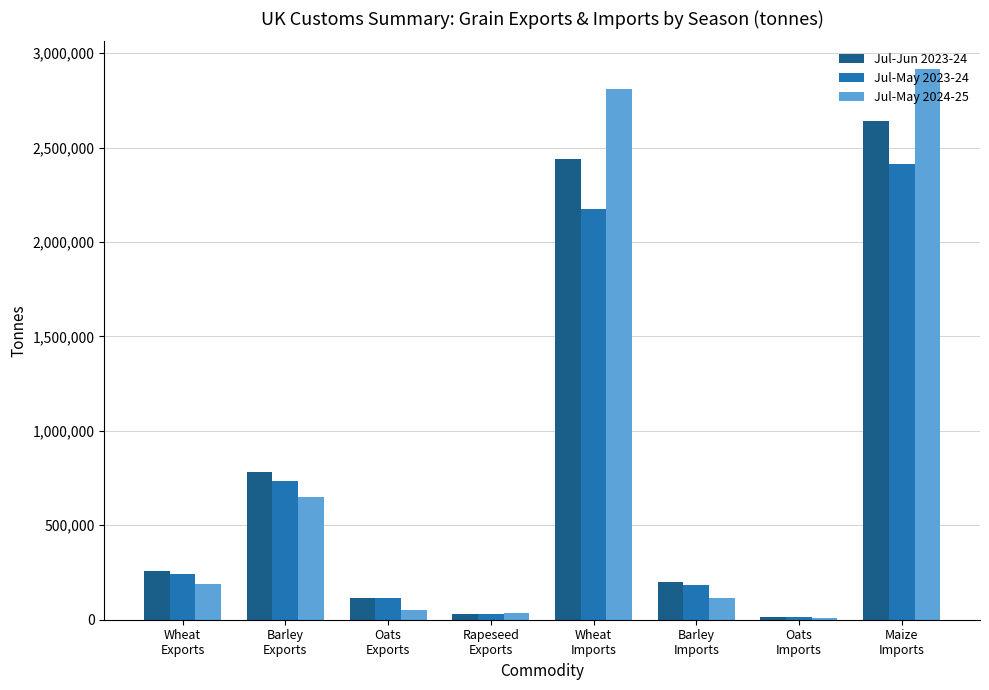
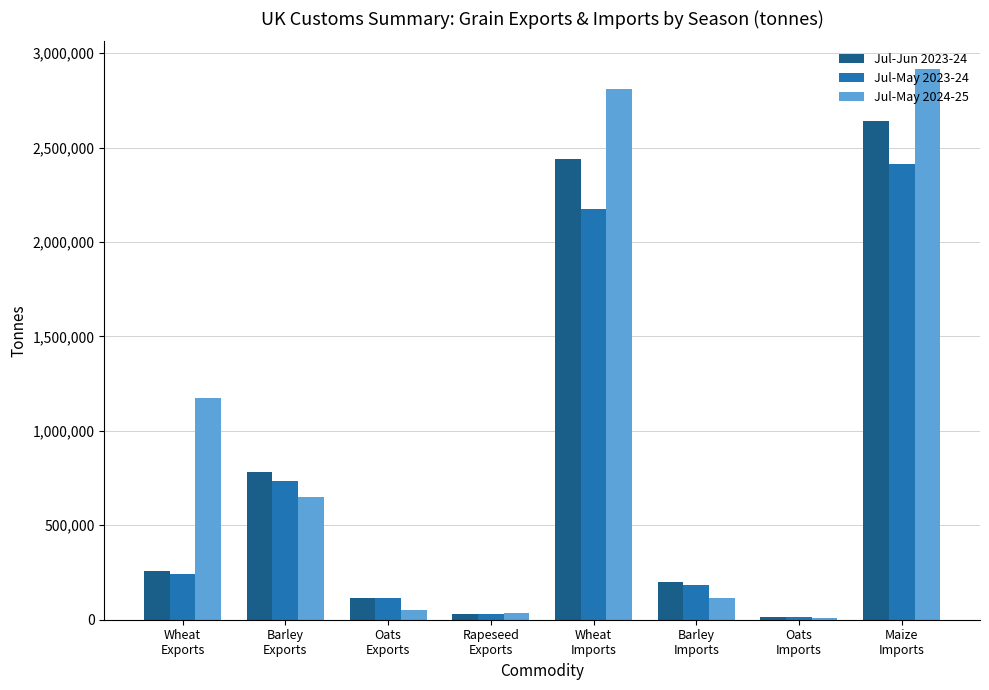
  {
    "Jul-May 2024-25": {
-     "Wheat Exports": "190,000",
+     "Wheat Exports": "1,170,000",
      "Barley Exports": "650,000",
      "Oats Exports": "50,000",
      "Rapeseed Exports": "40,000",
      "Wheat Imports": "2,810,000",
      "Barley Imports": "120,000",
      "Maize Imports": "2,920,000"
    }
  }
